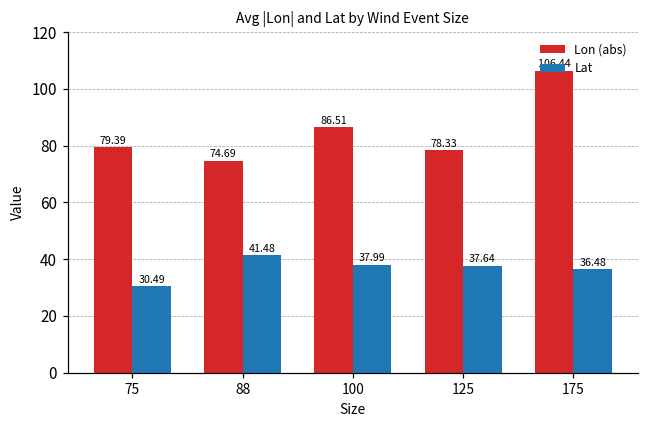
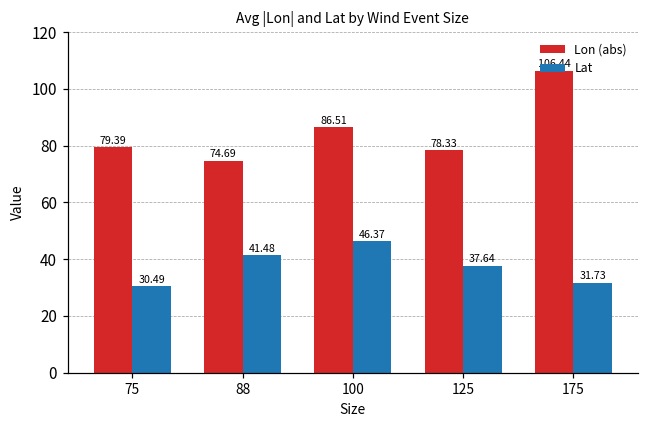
  {
    "Lon (abs)": {
      "75": 79.39,
      "88": 74.69,
      "100": 86.51,
      "125": 78.33,
      "175": 106.44
    },
    "Lat": {
      "75": 30.49,
      "88": 41.48,
-     "100": 37.99,
+     "100": 46.37,
      "125": 37.64,
-     "175": 36.48
+     "175": 31.73
    }
  }
